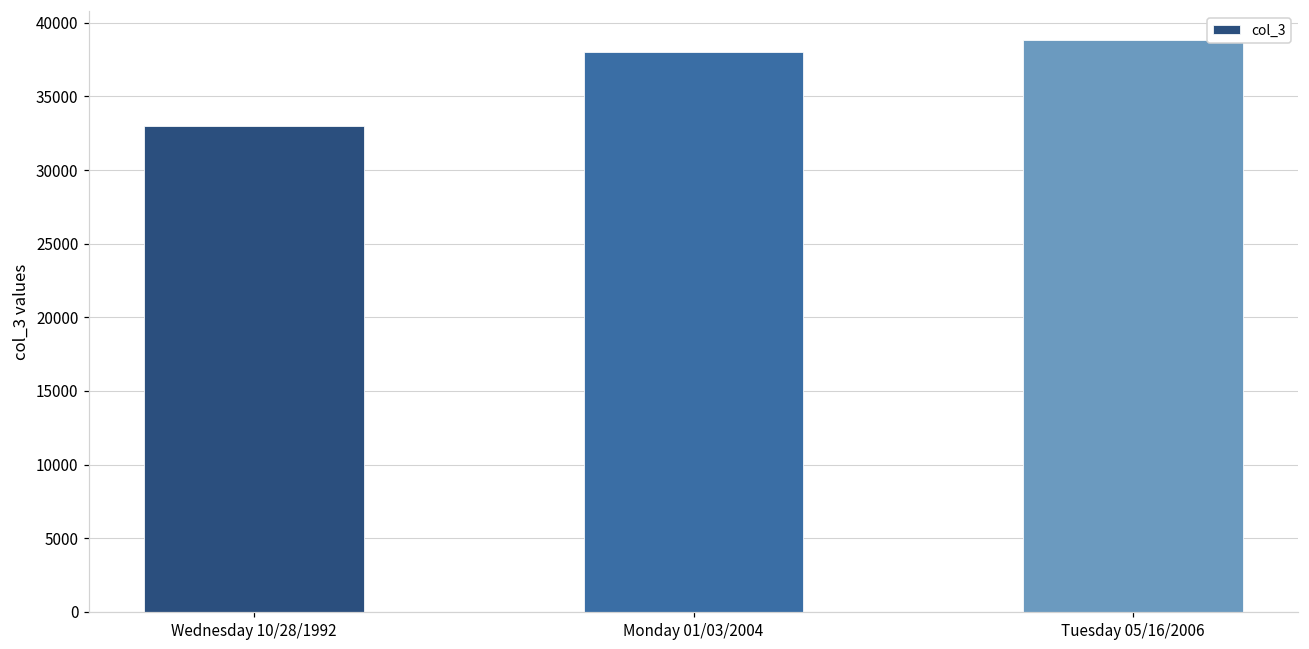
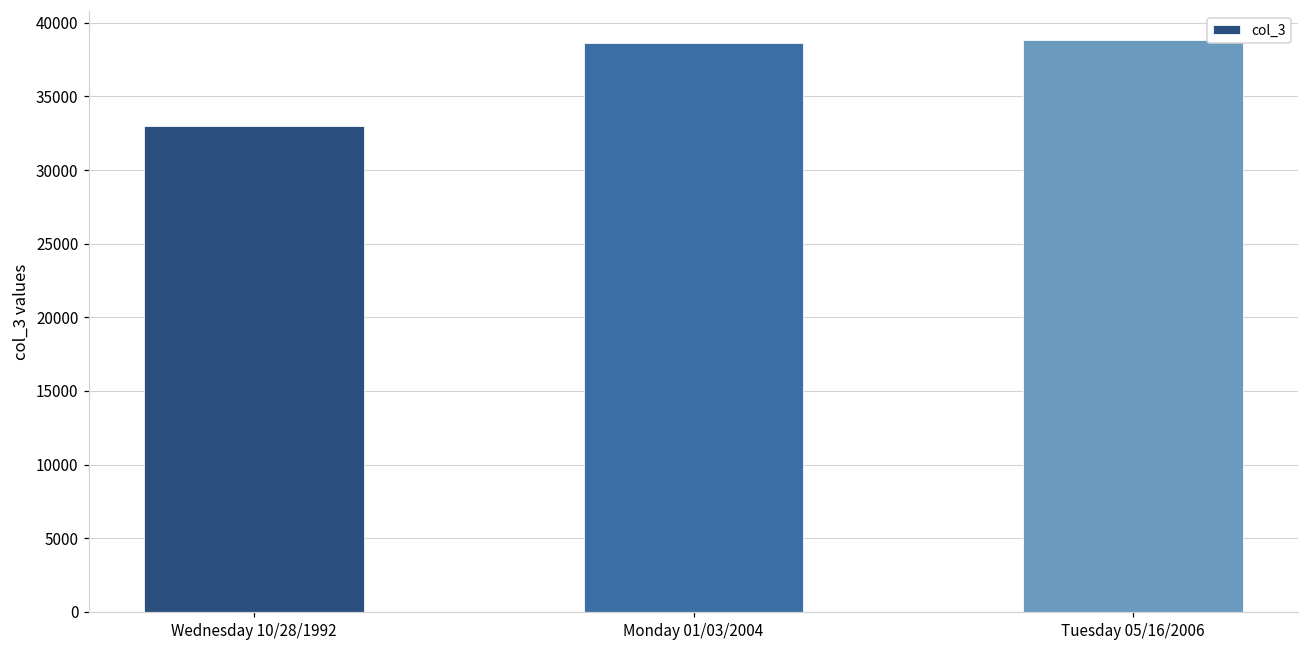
  {
    "Wednesday 10/28/1992": 33000,
-   "Monday 01/03/2004": 38000,
+   "Monday 01/03/2004": 38600,
    "Tuesday 05/16/2006": 38900
  }
